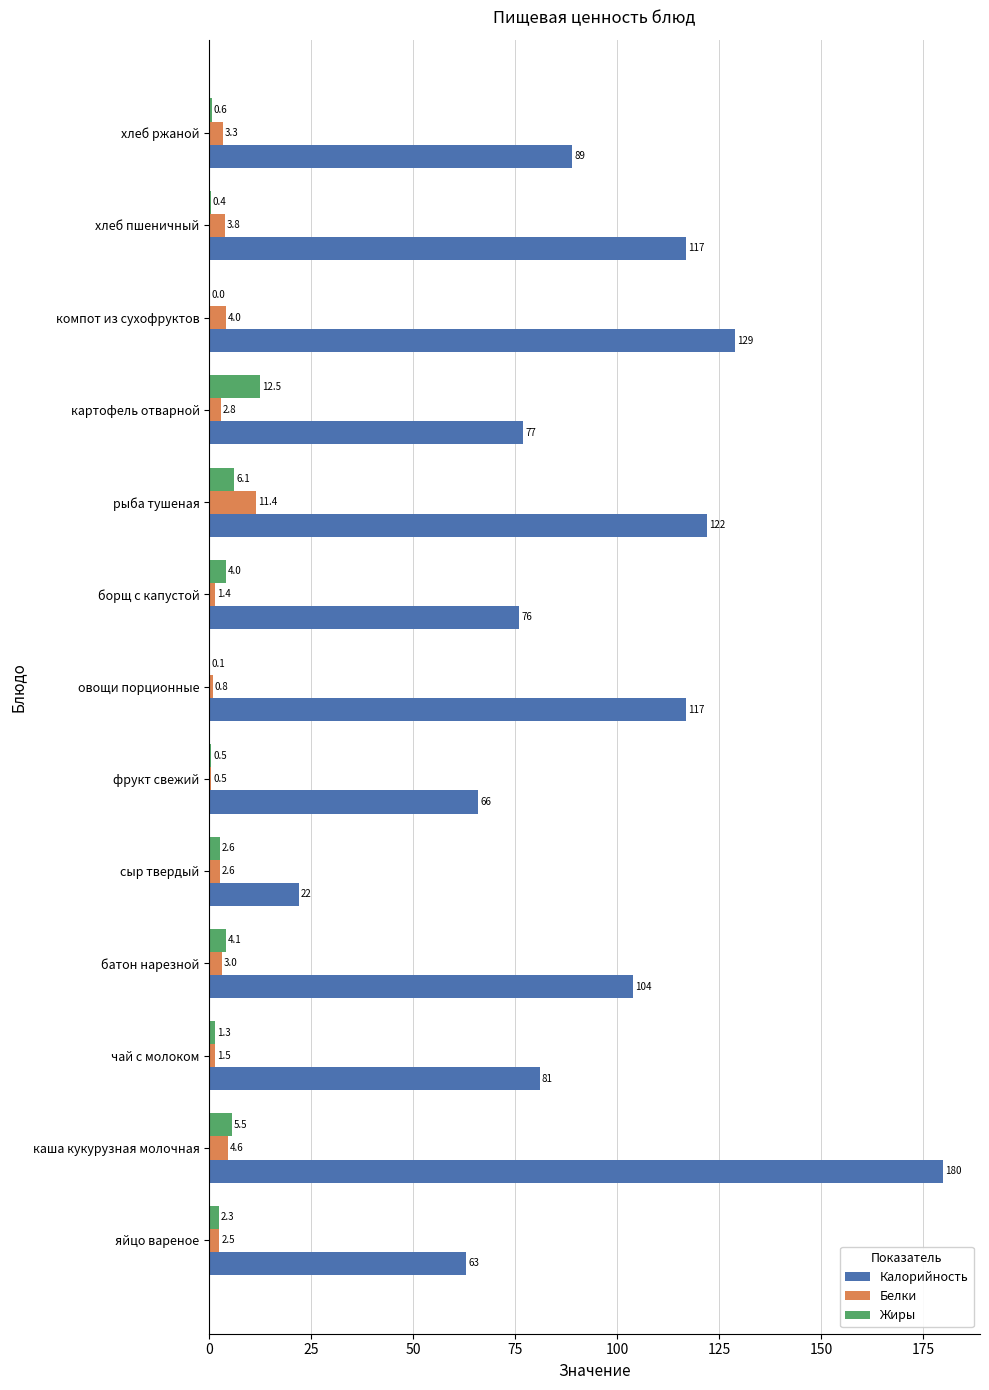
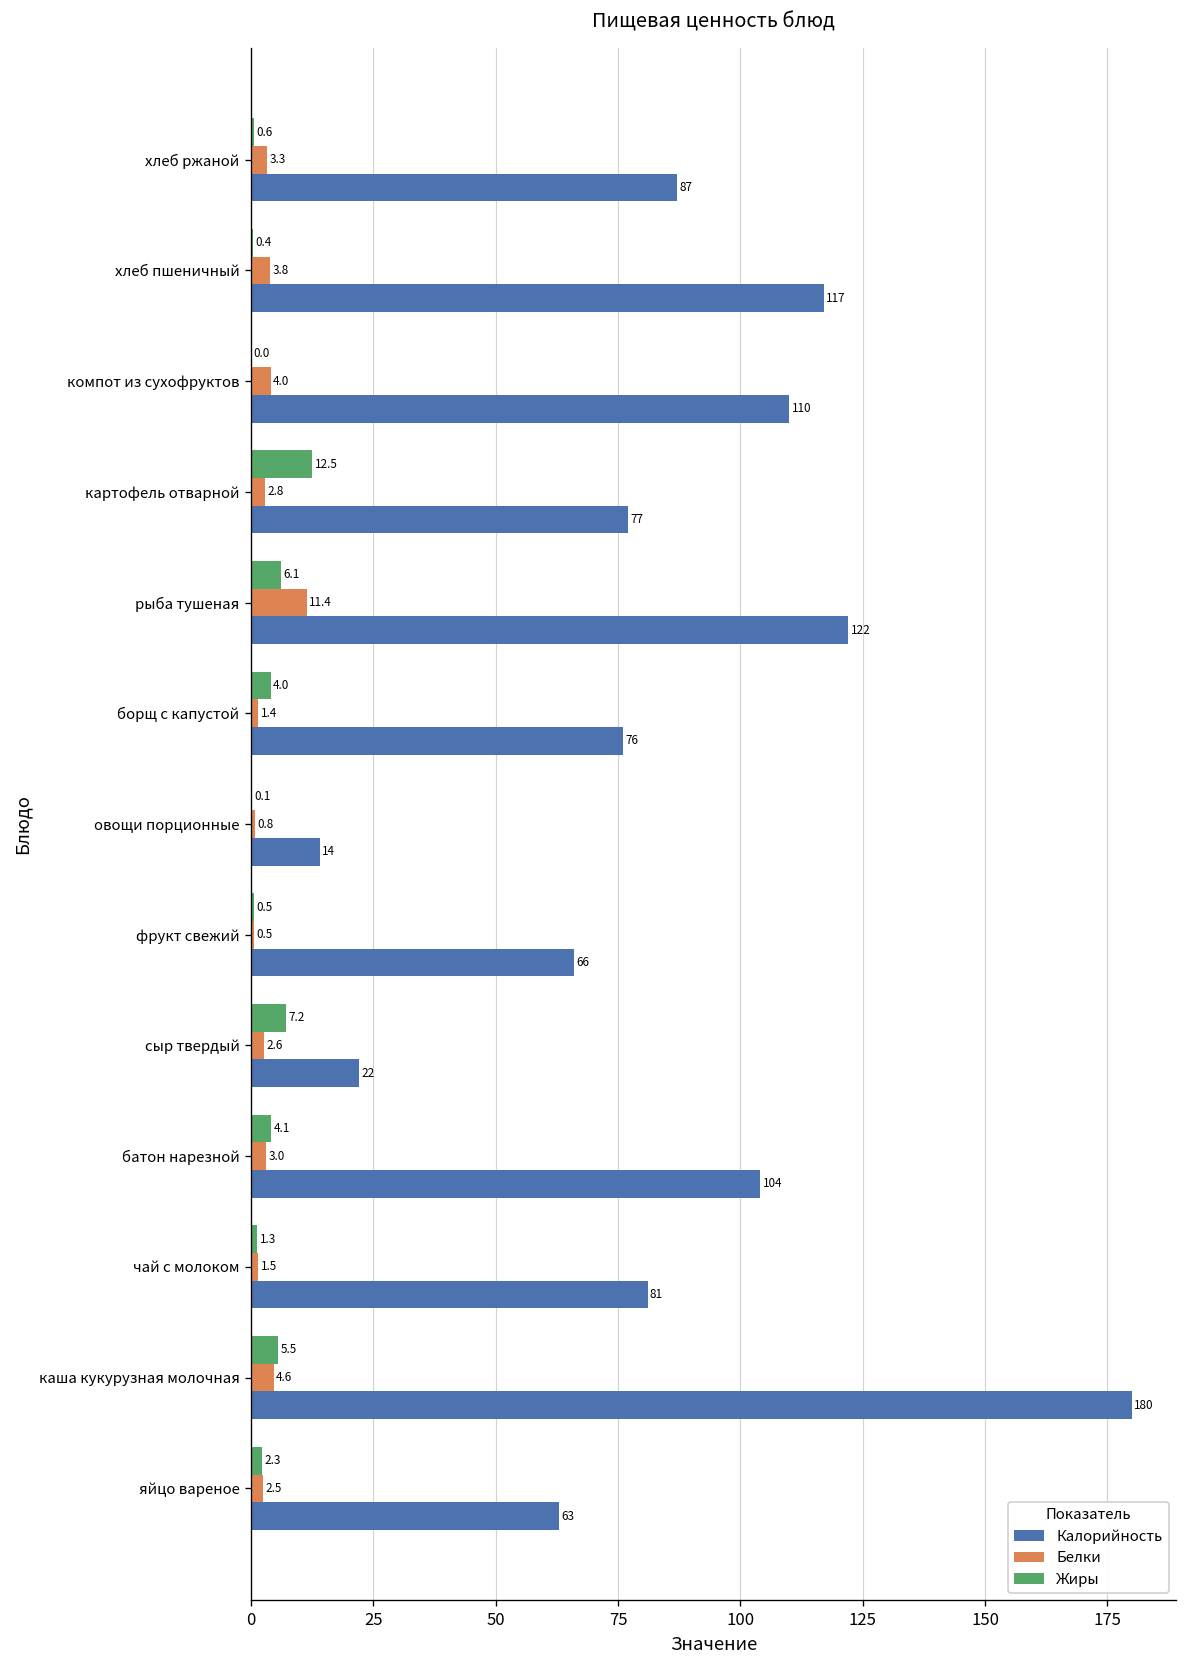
  {
    "Калорийность": {
-     "хлеб ржаной": 89,
+     "хлеб ржаной": 87,
      "хлеб пшеничный": 117,
-     "компот из сухофруктов": 129,
+     "компот из сухофруктов": 110,
      "картофель отварной": 77,
      "рыба тушеная": 122,
      "борщ с капустой": 76,
-     "овощи порционные": 117,
+     "овощи порционные": 14,
      "фрукт свежий": 66,
      "сыр твердый": 22,
      "батон нарезной": 104,
      "чай с молоком": 81,
      "каша кукурузная молочная": 180,
      "яйцо вареное": 63
    },
    "Белки": {
      "хлеб ржаной": 3.3,
      "хлеб пшеничный": 3.8,
      "компот из сухофруктов": 4.0,
      "картофель отварной": 2.8,
      "рыба тушеная": 11.4,
      "борщ с капустой": 1.4,
      "овощи порционные": 0.8,
      "фрукт свежий": 0.5,
      "сыр твердый": 2.6,
      "батон нарезной": 3.0,
      "чай с молоком": 1.5,
      "каша кукурузная молочная": 4.6,
      "яйцо вареное": 2.5
    },
    "Жиры": {
      "хлеб ржаной": 0.6,
      "хлеб пшеничный": 0.4,
      "компот из сухофруктов": 0.0,
      "картофель отварной": 12.5,
      "рыба тушеная": 6.1,
      "борщ с капустой": 4.0,
      "овощи порционные": 0.1,
      "фрукт свежий": 0.5,
-     "сыр твердый": 2.6,
+     "сыр твердый": 7.2,
      "батон нарезной": 4.1,
      "чай с молоком": 1.3,
      "каша кукурузная молочная": 5.5,
      "яйцо вареное": 2.3
    }
  }
